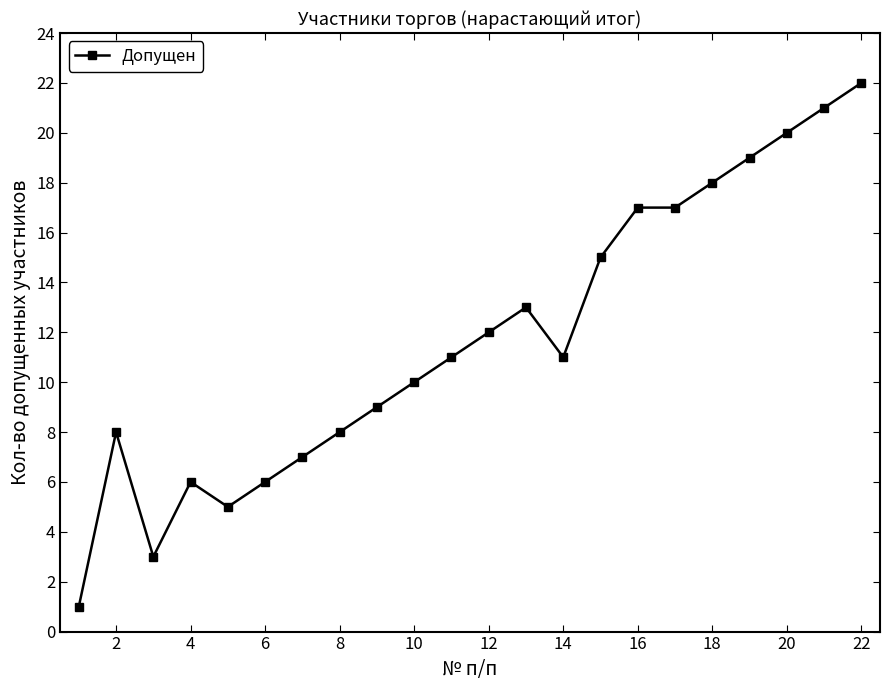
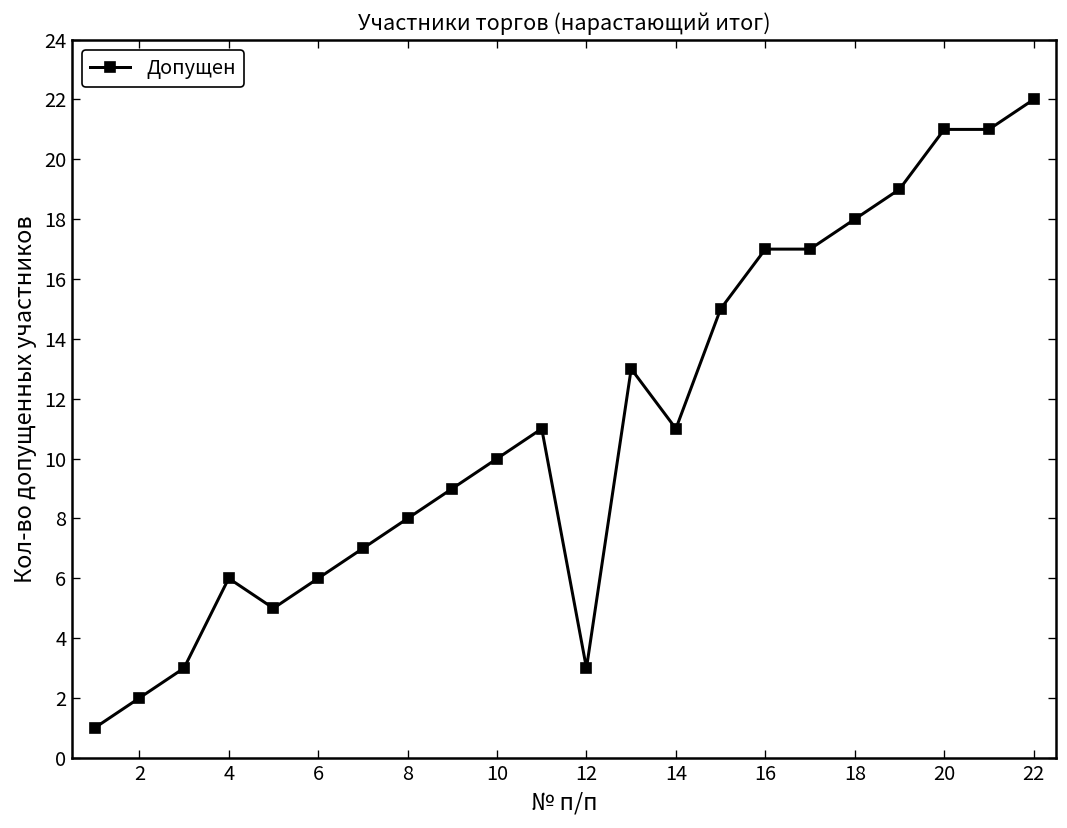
  {
-   "2": 8,
+   "2": 2,
    "4": 6,
    "6": 6,
    "8": 8,
    "10": 10,
-   "12": 12,
+   "12": 3,
    "14": 11,
    "16": 17,
    "18": 18,
-   "20": 20,
+   "20": 21,
    "22": 22
  }
